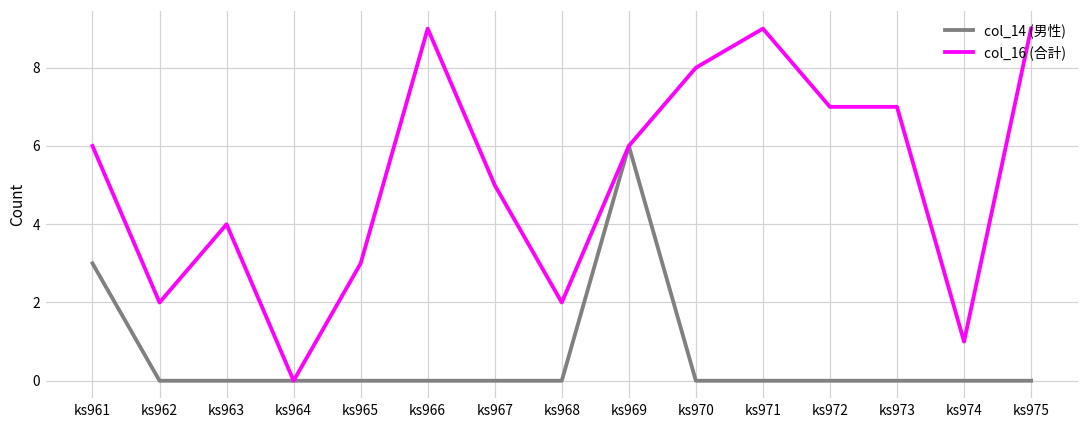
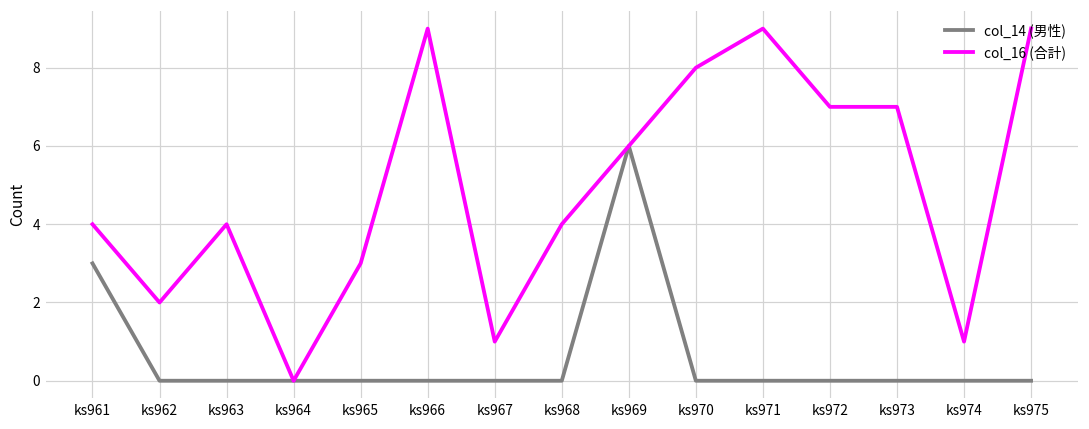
  {
    "col_14 (男性)": {
      "ks961": 3,
      "ks962": 0,
      "ks963": 0,
      "ks965": 0,
      "ks966": 0,
      "ks967": 0,
      "ks968": 0,
      "ks970": 0,
      "ks971": 0,
      "ks972": 0,
      "ks973": 0,
      "ks974": 0,
      "ks975": 0
    },
    "col_16 (合計)": {
-     "ks961": 6,
+     "ks961": 4,
      "ks962": 2,
      "ks963": 4,
      "ks965": 3,
      "ks966": 9,
-     "ks967": 5,
-     "ks968": 2,
+     "ks967": 1,
+     "ks968": 4,
      "ks970": 8,
      "ks971": 9,
      "ks972": 7,
      "ks973": 7,
      "ks974": 1,
      "ks975": 9
    }
  }
